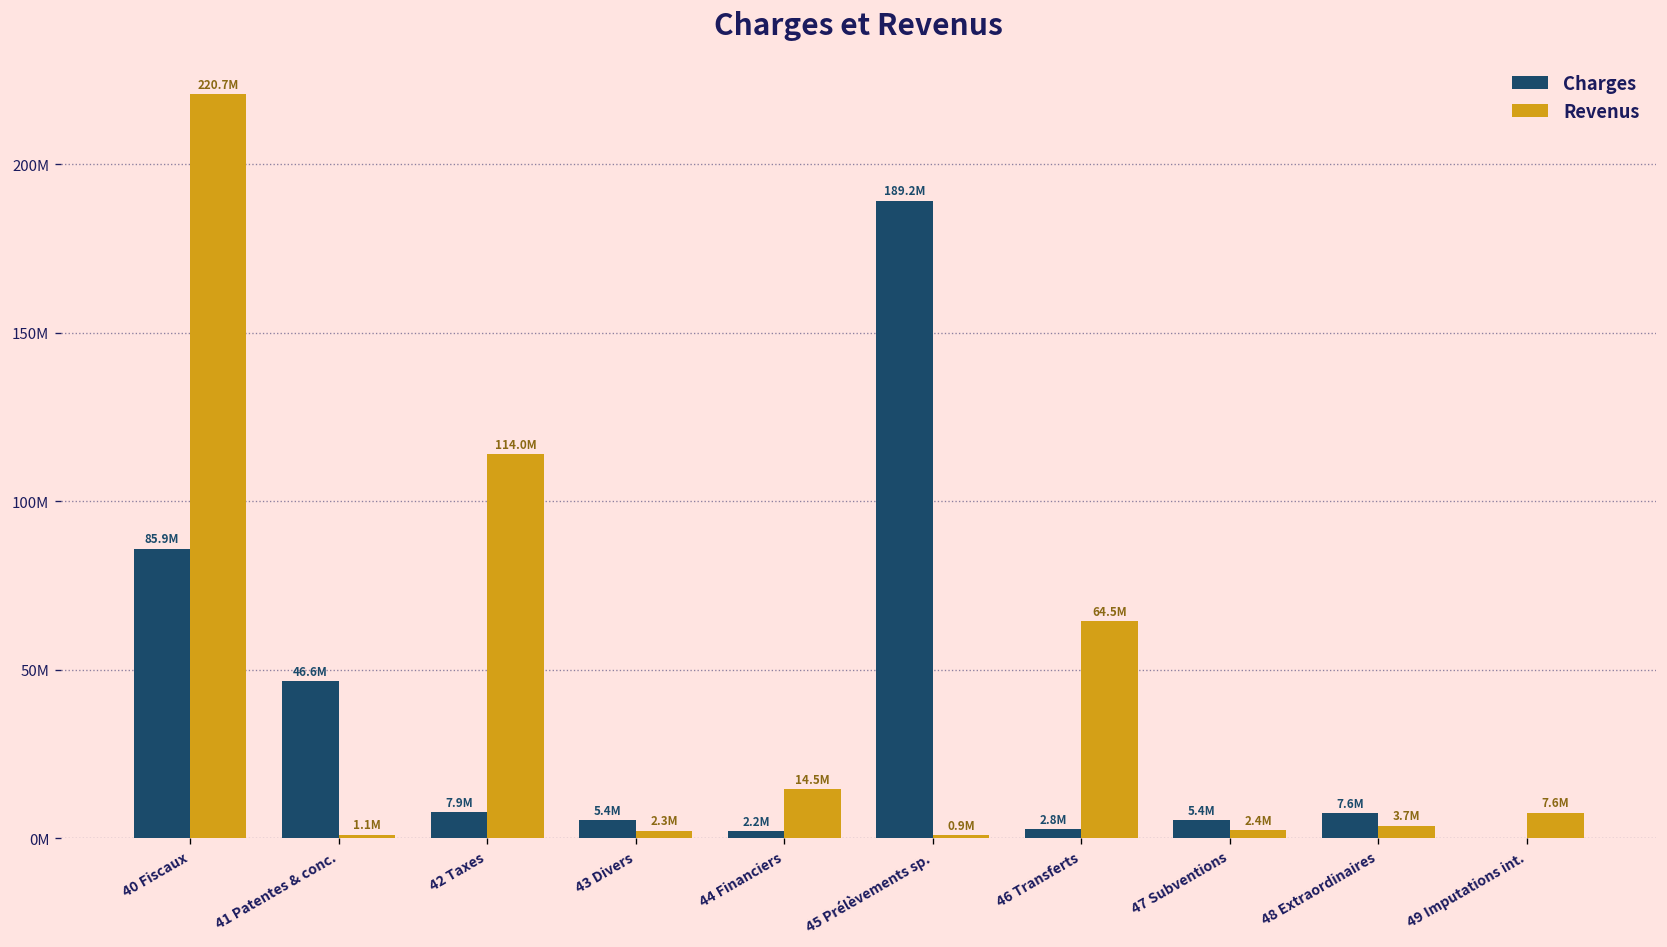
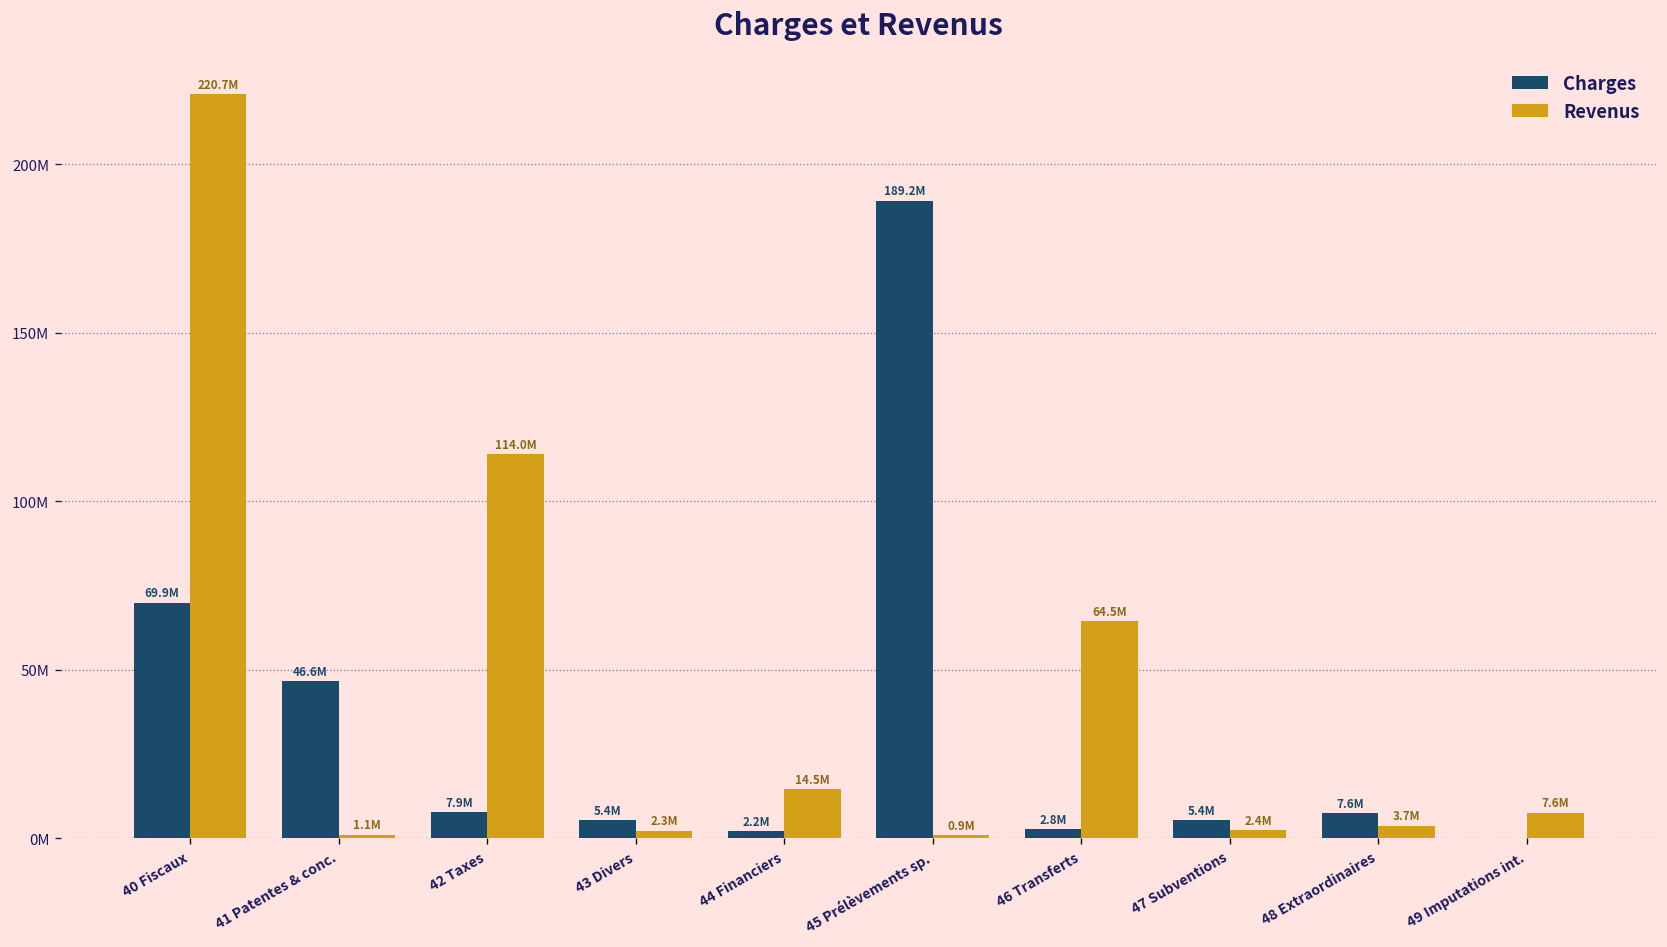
  {
    "Charges": {
-     "40 Fiscaux": "85.9M",
+     "40 Fiscaux": "69.9M",
      "41 Patentes & conc.": "46.6M",
      "42 Taxes": "7.9M",
      "43 Divers": "5.4M",
      "44 Financiers": "2.2M",
      "45 Prélèvements sp.": "189.2M",
      "46 Transferts": "2.8M",
      "47 Subventions": "5.4M",
      "48 Extraordinaires": "7.6M"
    },
    "Revenus": {
      "40 Fiscaux": "220.7M",
      "41 Patentes & conc.": "1.1M",
      "42 Taxes": "114.0M",
      "43 Divers": "2.3M",
      "44 Financiers": "14.5M",
      "45 Prélèvements sp.": "0.9M",
      "46 Transferts": "64.5M",
      "47 Subventions": "2.4M",
      "48 Extraordinaires": "3.7M",
      "49 Imputations int.": "7.6M"
    }
  }
